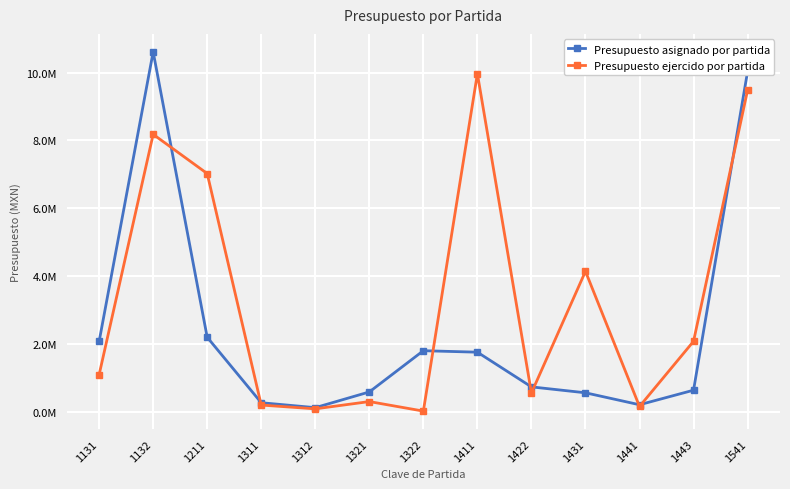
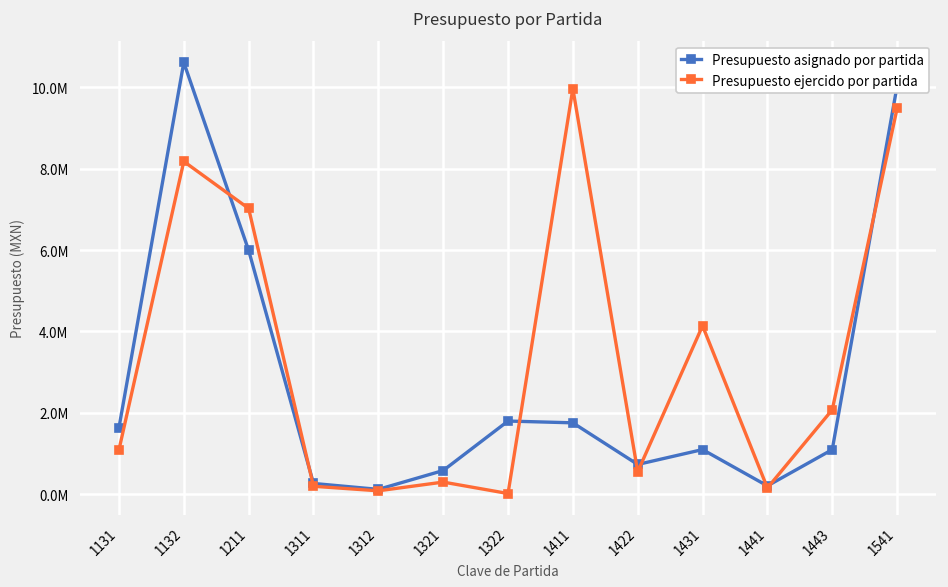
  {
    "Presupuesto asignado por partida": {
-     "1131": 2100000,
+     "1131": 1600000,
      "1132": 10600000,
-     "1211": 2200000,
+     "1211": 6000000,
      "1321": 600000,
      "1322": 1800000,
      "1411": 1800000,
      "1422": 700000,
-     "1431": 600000,
-     "1443": 600000
+     "1431": 1100000,
+     "1443": 1100000
    },
    "Presupuesto ejercido por partida": {
      "1131": 1100000,
      "1132": 8200000,
      "1211": 7000000,
      "1321": 300000,
      "1322": 0,
      "1411": 10000000,
      "1422": 500000,
      "1431": 4100000,
      "1443": 2100000,
      "1541": 9500000
    }
  }
